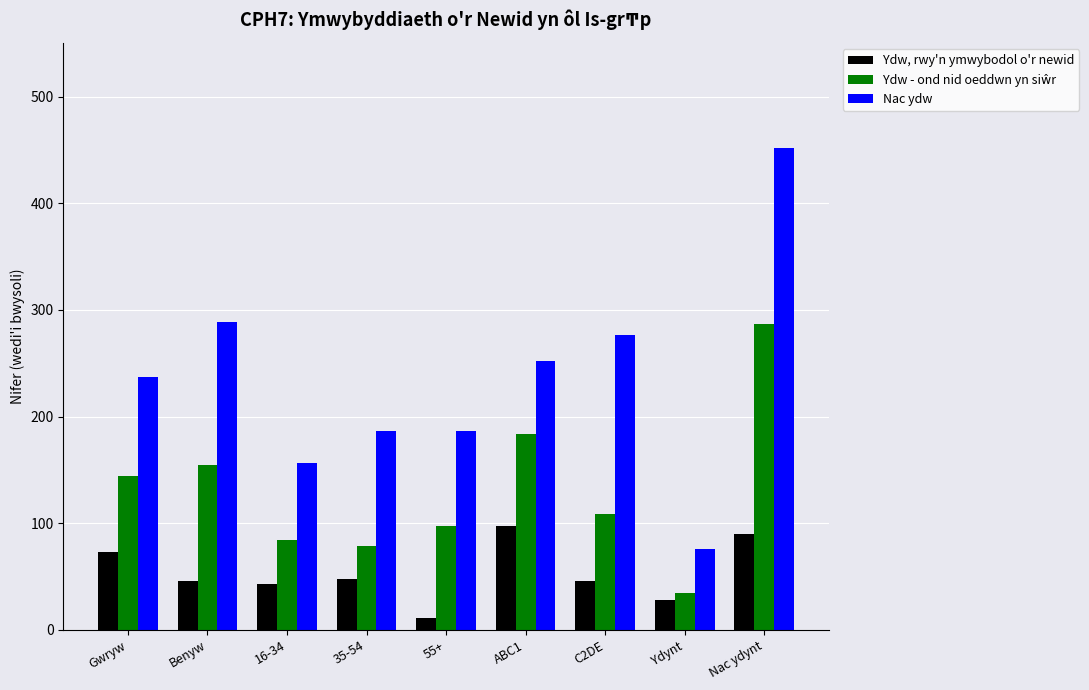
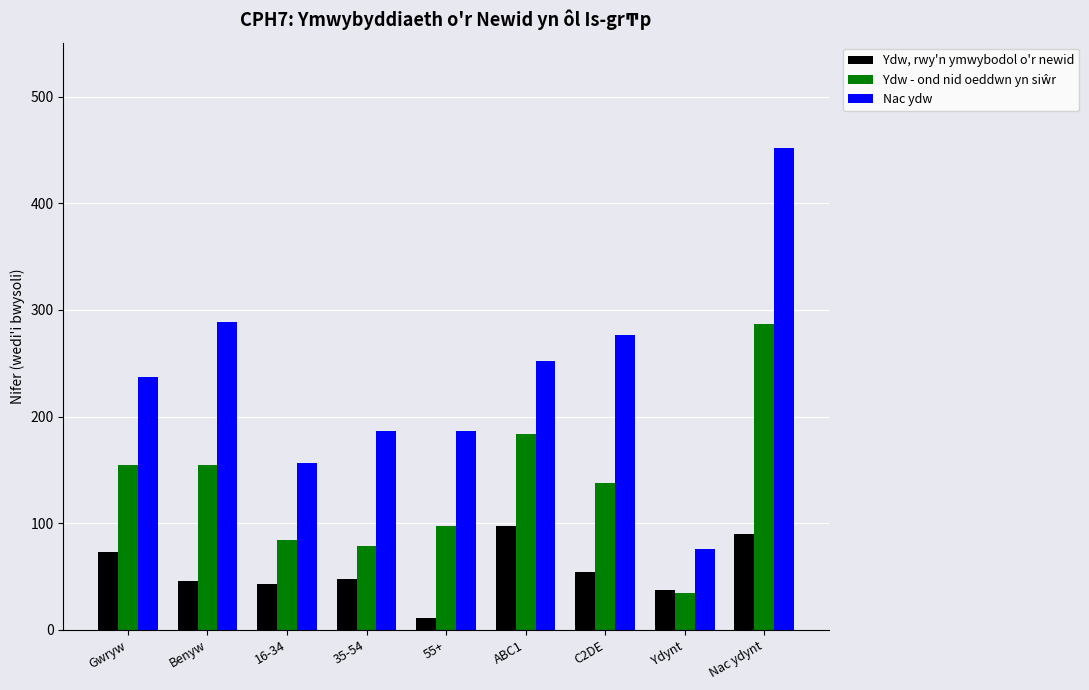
  {
    "Ydw, rwy'n ymwybodol o'r newid": {
      "Gwryw": 73,
      "Benyw": 46,
      "16-34": 43,
      "35-54": 48,
      "55+": 11,
      "ABC1": 97,
-     "C2DE": 46,
-     "Ydynt": 28,
+     "C2DE": 54,
+     "Ydynt": 37,
      "Nac ydynt": 90
    },
    "Ydw - ond nid oeddwn yn siŵr": {
-     "Gwryw": 144,
+     "Gwryw": 155,
      "Benyw": 155,
      "16-34": 84,
      "35-54": 79,
      "55+": 97,
      "ABC1": 184,
-     "C2DE": 109,
+     "C2DE": 138,
      "Ydynt": 35,
      "Nac ydynt": 287
    },
    "Nac ydw": {
      "Gwryw": 237,
      "Benyw": 289,
      "16-34": 156,
      "35-54": 186,
      "55+": 186,
      "ABC1": 252,
      "C2DE": 276,
      "Ydynt": 76,
      "Nac ydynt": 452
    }
  }
